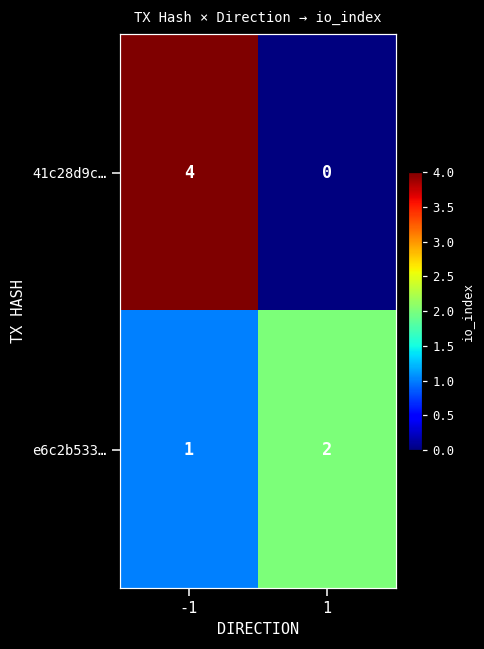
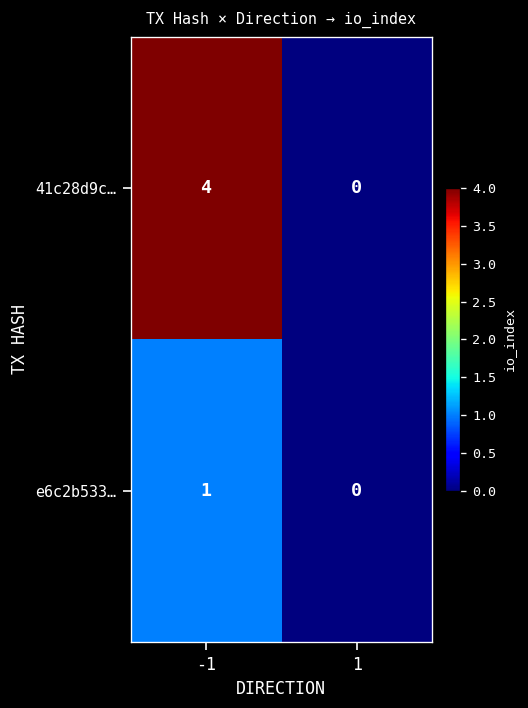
  {
    "41c28d9c…": {
      "-1": 4,
      "1": 0
    },
    "e6c2b533…": {
      "-1": 1,
-     "1": 2
+     "1": 0
    }
  }
